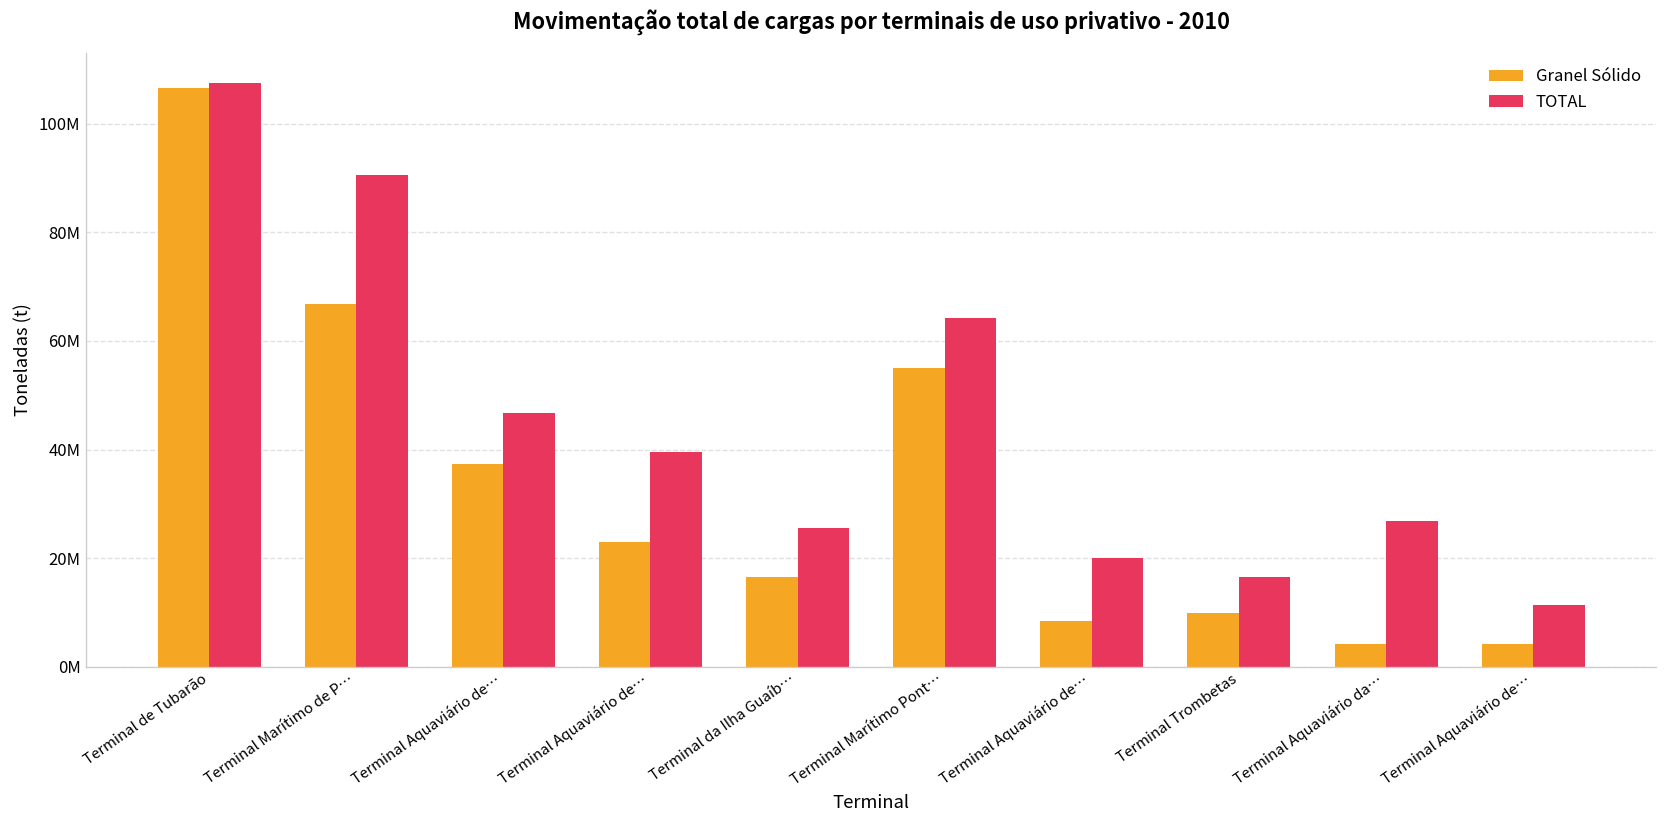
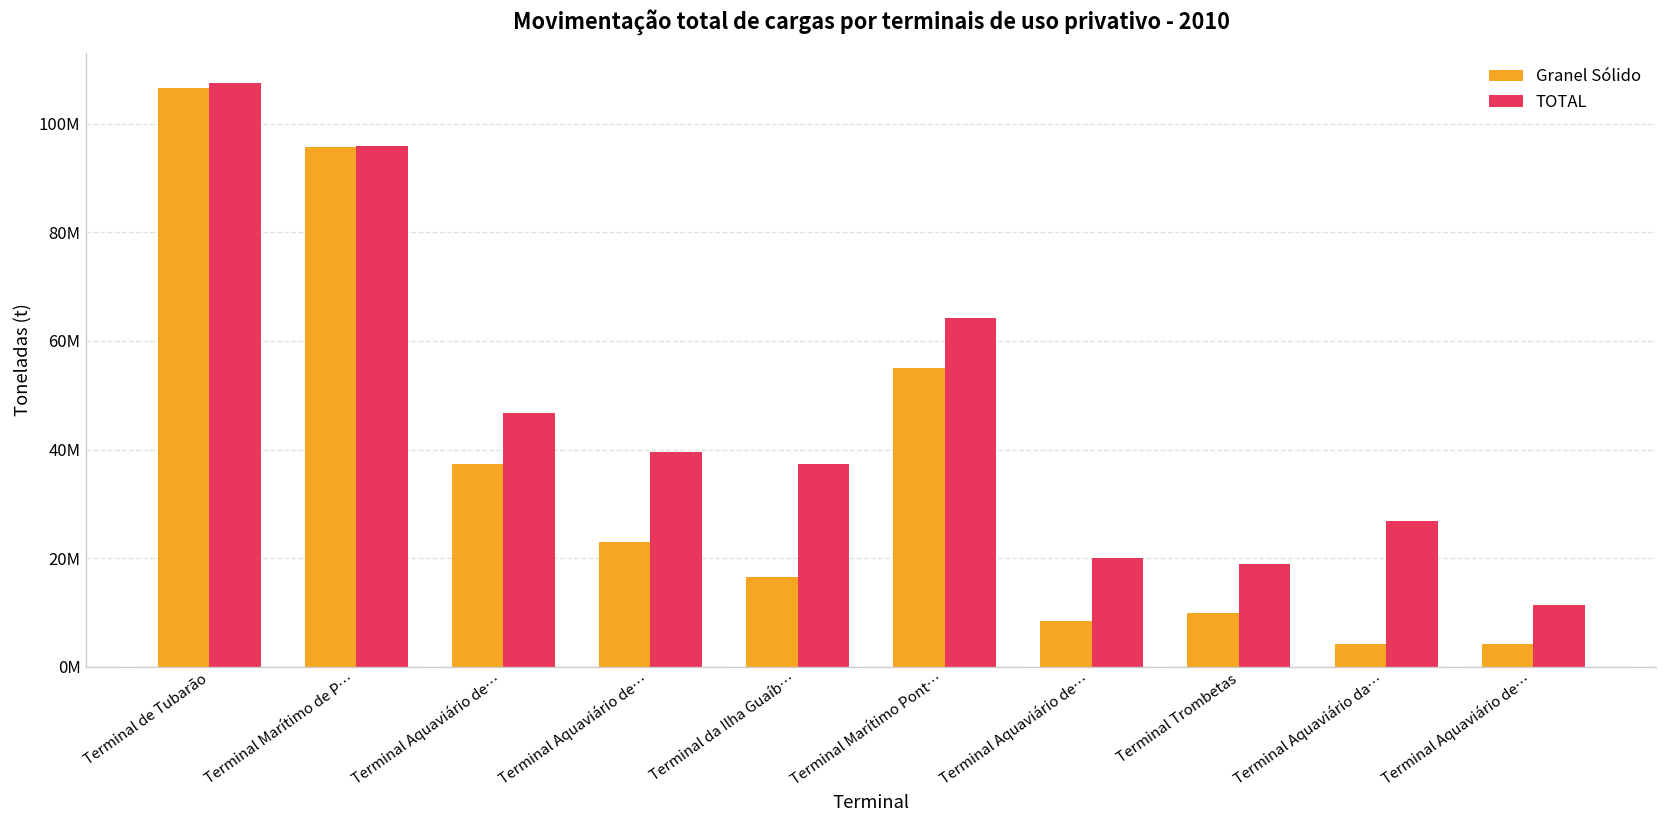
  {
    "Granel Sólido": {
      "Terminal de Tubarão": 107000000,
-     "Terminal Marítimo de P…": 67000000,
+     "Terminal Marítimo de P…": 96000000,
      "Terminal da Ilha Guaíb…": 16000000,
      "Terminal Marítimo Pont…": 55000000,
      "Terminal Trombetas": 10000000,
      "Terminal Aquaviário da…": 4000000
    },
    "TOTAL": {
      "Terminal de Tubarão": 108000000,
-     "Terminal Marítimo de P…": 91000000,
-     "Terminal da Ilha Guaíb…": 25000000,
+     "Terminal Marítimo de P…": 96000000,
+     "Terminal da Ilha Guaíb…": 37000000,
      "Terminal Marítimo Pont…": 64000000,
-     "Terminal Trombetas": 16000000,
+     "Terminal Trombetas": 19000000,
      "Terminal Aquaviário da…": 27000000
    }
  }
